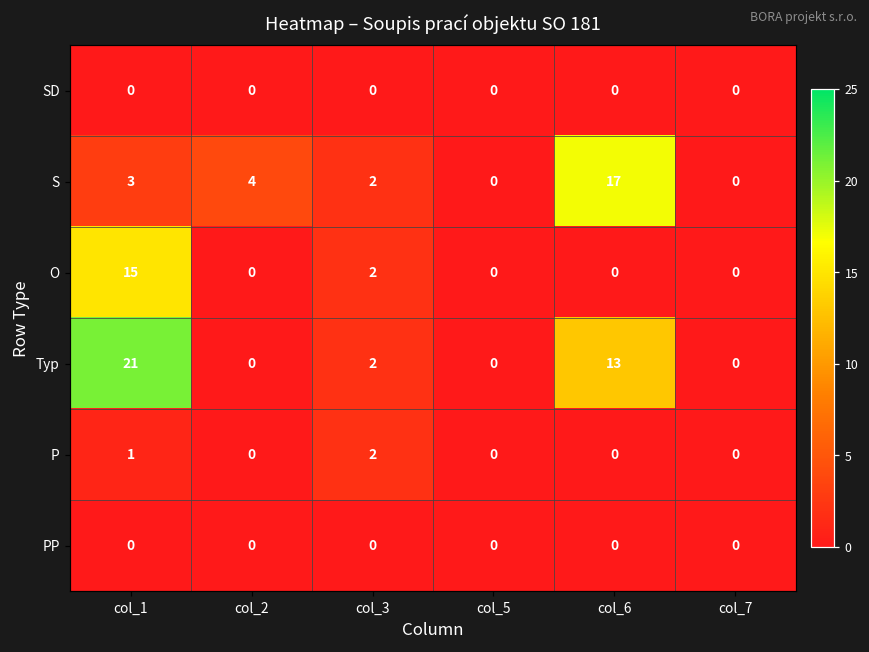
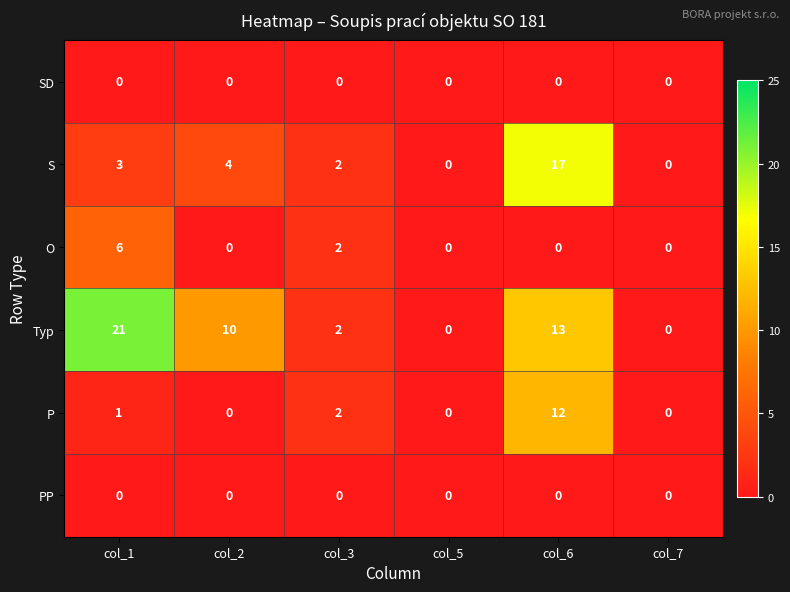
  {
    "SD": {
      "col_1": 0,
      "col_2": 0,
      "col_3": 0,
      "col_5": 0,
      "col_6": 0,
      "col_7": 0
    },
    "S": {
      "col_1": 3,
      "col_2": 4,
      "col_3": 2,
      "col_5": 0,
      "col_6": 17,
      "col_7": 0
    },
    "O": {
-     "col_1": 15,
+     "col_1": 6,
      "col_2": 0,
      "col_3": 2,
      "col_5": 0,
      "col_6": 0,
      "col_7": 0
    },
    "Typ": {
      "col_1": 21,
-     "col_2": 0,
+     "col_2": 10,
      "col_3": 2,
      "col_5": 0,
      "col_6": 13,
      "col_7": 0
    },
    "P": {
      "col_1": 1,
      "col_2": 0,
      "col_3": 2,
      "col_5": 0,
-     "col_6": 0,
+     "col_6": 12,
      "col_7": 0
    },
    "PP": {
      "col_1": 0,
      "col_2": 0,
      "col_3": 0,
      "col_5": 0,
      "col_6": 0,
      "col_7": 0
    }
  }
